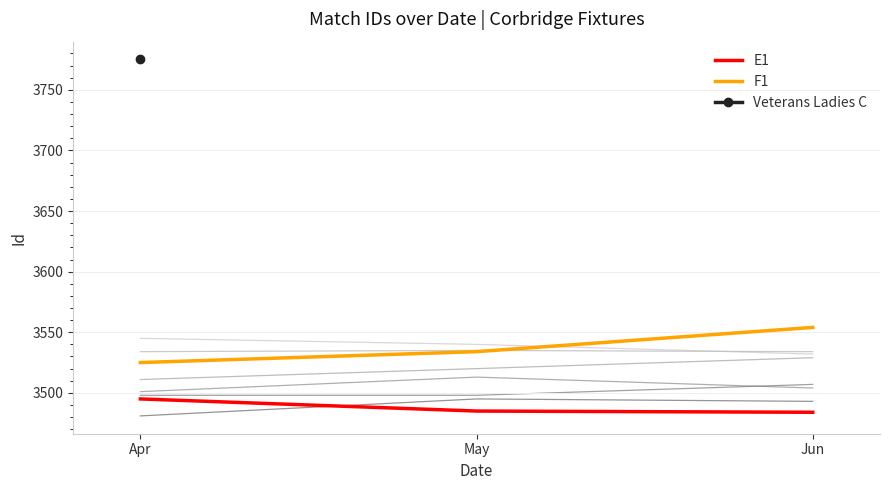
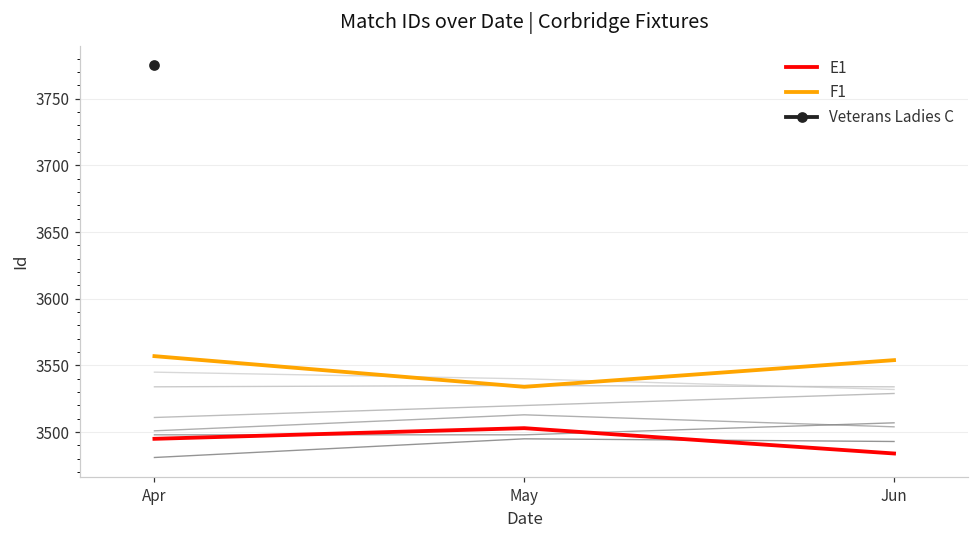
  {
    "E1": {
      "Apr": 3495,
-     "May": 3485,
+     "May": 3503,
      "Jun": 3484
    },
    "F1": {
-     "Apr": 3525,
+     "Apr": 3557,
      "Jun": 3554
    },
    "Veterans Ladies C": {
      "Apr": 3775
    }
  }
